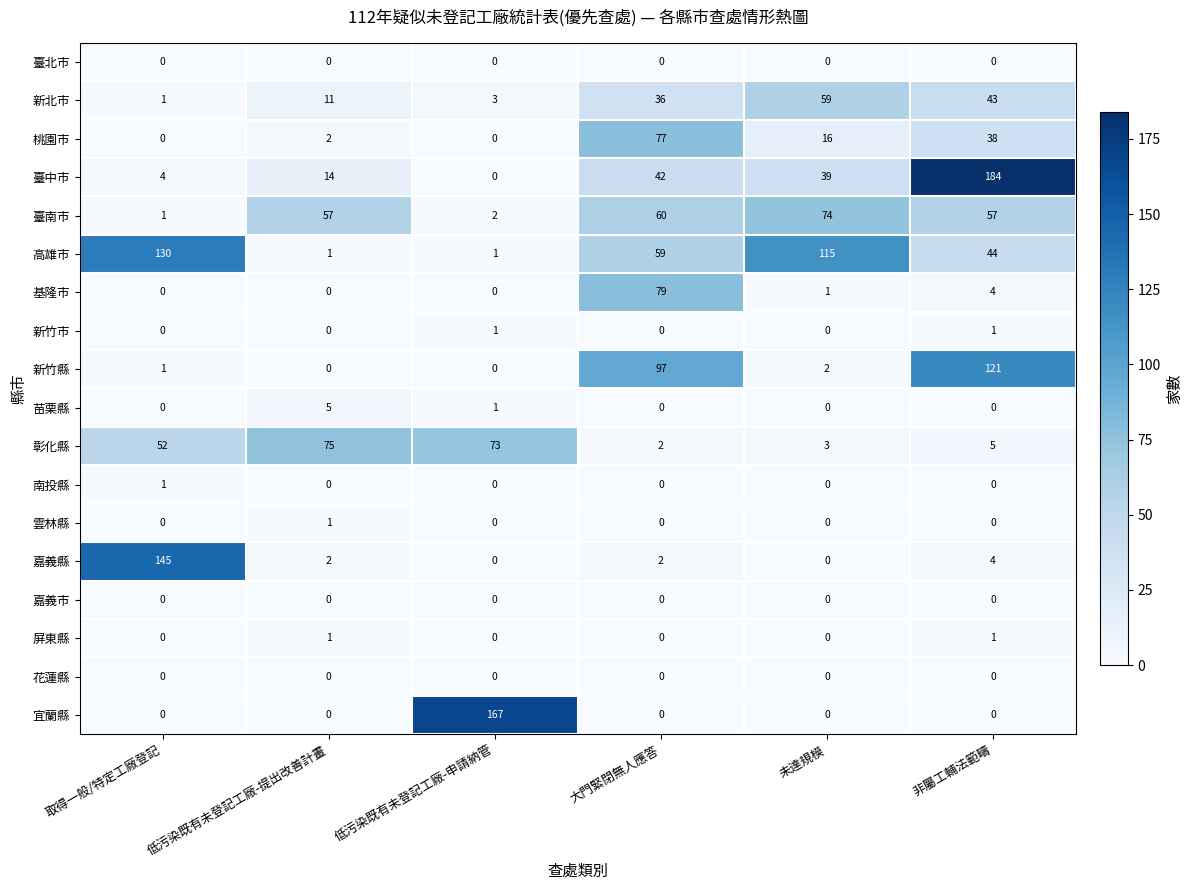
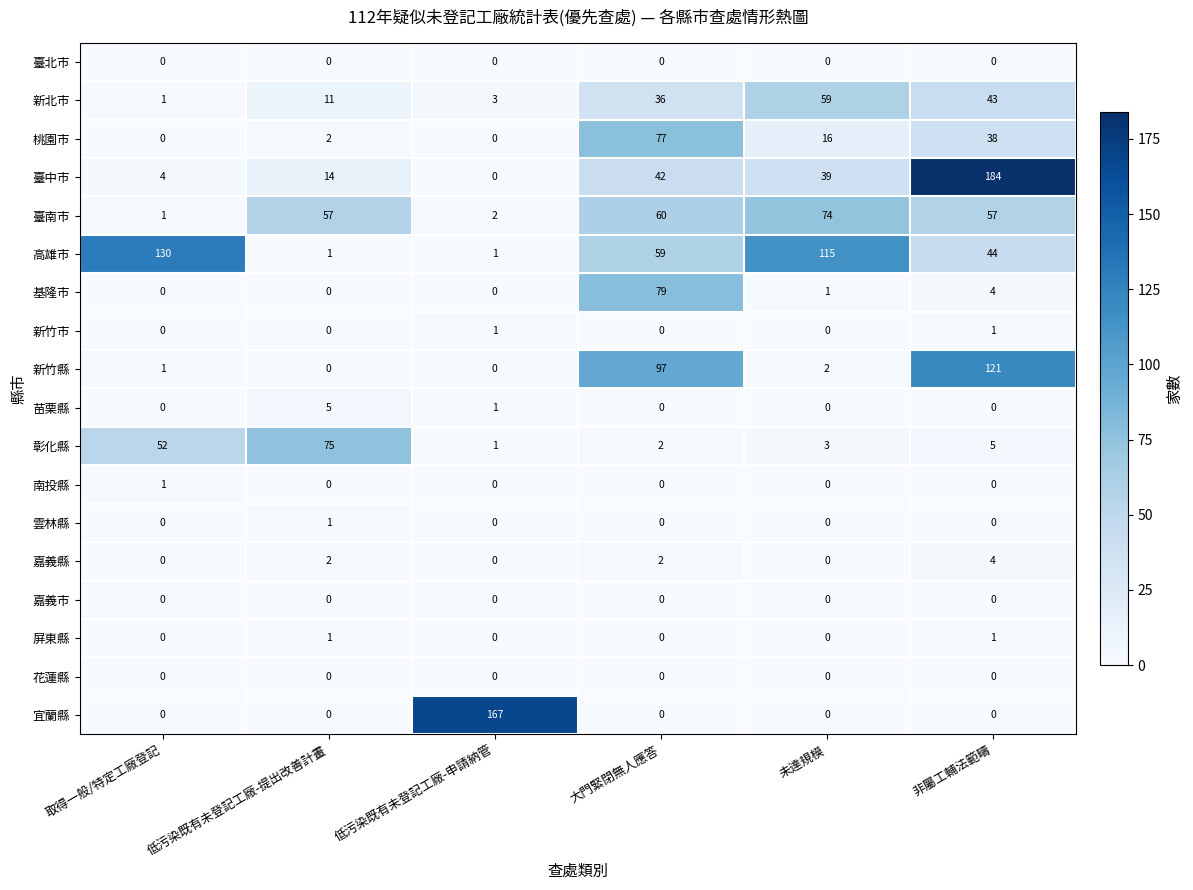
  {
    "臺北市": {
      "取得一般/特定工廠登記": 0,
      "低污染既有未登記工廠-提出改善計畫": 0,
      "低污染既有未登記工廠-申請納管": 0,
      "大門緊閉無人應答": 0,
      "未達規模": 0,
      "非屬工輔法範疇": 0
    },
    "新北市": {
      "取得一般/特定工廠登記": 1,
      "低污染既有未登記工廠-提出改善計畫": 11,
      "低污染既有未登記工廠-申請納管": 3,
      "大門緊閉無人應答": 36,
      "未達規模": 59,
      "非屬工輔法範疇": 43
    },
    "桃園市": {
      "取得一般/特定工廠登記": 0,
      "低污染既有未登記工廠-提出改善計畫": 2,
      "低污染既有未登記工廠-申請納管": 0,
      "大門緊閉無人應答": 77,
      "未達規模": 16,
      "非屬工輔法範疇": 38
    },
    "臺中市": {
      "取得一般/特定工廠登記": 4,
      "低污染既有未登記工廠-提出改善計畫": 14,
      "低污染既有未登記工廠-申請納管": 0,
      "大門緊閉無人應答": 42,
      "未達規模": 39,
      "非屬工輔法範疇": 184
    },
    "臺南市": {
      "取得一般/特定工廠登記": 1,
      "低污染既有未登記工廠-提出改善計畫": 57,
      "低污染既有未登記工廠-申請納管": 2,
      "大門緊閉無人應答": 60,
      "未達規模": 74,
      "非屬工輔法範疇": 57
    },
    "高雄市": {
      "取得一般/特定工廠登記": 130,
      "低污染既有未登記工廠-提出改善計畫": 1,
      "低污染既有未登記工廠-申請納管": 1,
      "大門緊閉無人應答": 59,
      "未達規模": 115,
      "非屬工輔法範疇": 44
    },
    "基隆市": {
      "取得一般/特定工廠登記": 0,
      "低污染既有未登記工廠-提出改善計畫": 0,
      "低污染既有未登記工廠-申請納管": 0,
      "大門緊閉無人應答": 79,
      "未達規模": 1,
      "非屬工輔法範疇": 4
    },
    "新竹市": {
      "取得一般/特定工廠登記": 0,
      "低污染既有未登記工廠-提出改善計畫": 0,
      "低污染既有未登記工廠-申請納管": 1,
      "大門緊閉無人應答": 0,
      "未達規模": 0,
      "非屬工輔法範疇": 1
    },
    "新竹縣": {
      "取得一般/特定工廠登記": 1,
      "低污染既有未登記工廠-提出改善計畫": 0,
      "低污染既有未登記工廠-申請納管": 0,
      "大門緊閉無人應答": 97,
      "未達規模": 2,
      "非屬工輔法範疇": 121
    },
    "苗栗縣": {
      "取得一般/特定工廠登記": 0,
      "低污染既有未登記工廠-提出改善計畫": 5,
      "低污染既有未登記工廠-申請納管": 1,
      "大門緊閉無人應答": 0,
      "未達規模": 0,
      "非屬工輔法範疇": 0
    },
    "彰化縣": {
      "取得一般/特定工廠登記": 52,
      "低污染既有未登記工廠-提出改善計畫": 75,
-     "低污染既有未登記工廠-申請納管": 73,
+     "低污染既有未登記工廠-申請納管": 1,
      "大門緊閉無人應答": 2,
      "未達規模": 3,
      "非屬工輔法範疇": 5
    },
    "南投縣": {
      "取得一般/特定工廠登記": 1,
      "低污染既有未登記工廠-提出改善計畫": 0,
      "低污染既有未登記工廠-申請納管": 0,
      "大門緊閉無人應答": 0,
      "未達規模": 0,
      "非屬工輔法範疇": 0
    },
    "雲林縣": {
      "取得一般/特定工廠登記": 0,
      "低污染既有未登記工廠-提出改善計畫": 1,
      "低污染既有未登記工廠-申請納管": 0,
      "大門緊閉無人應答": 0,
      "未達規模": 0,
      "非屬工輔法範疇": 0
    },
    "嘉義縣": {
-     "取得一般/特定工廠登記": 145,
+     "取得一般/特定工廠登記": 0,
      "低污染既有未登記工廠-提出改善計畫": 2,
      "低污染既有未登記工廠-申請納管": 0,
      "大門緊閉無人應答": 2,
      "未達規模": 0,
      "非屬工輔法範疇": 4
    },
    "嘉義市": {
      "取得一般/特定工廠登記": 0,
      "低污染既有未登記工廠-提出改善計畫": 0,
      "低污染既有未登記工廠-申請納管": 0,
      "大門緊閉無人應答": 0,
      "未達規模": 0,
      "非屬工輔法範疇": 0
    },
    "屏東縣": {
      "取得一般/特定工廠登記": 0,
      "低污染既有未登記工廠-提出改善計畫": 1,
      "低污染既有未登記工廠-申請納管": 0,
      "大門緊閉無人應答": 0,
      "未達規模": 0,
      "非屬工輔法範疇": 1
    },
    "花蓮縣": {
      "取得一般/特定工廠登記": 0,
      "低污染既有未登記工廠-提出改善計畫": 0,
      "低污染既有未登記工廠-申請納管": 0,
      "大門緊閉無人應答": 0,
      "未達規模": 0,
      "非屬工輔法範疇": 0
    },
    "宜蘭縣": {
      "取得一般/特定工廠登記": 0,
      "低污染既有未登記工廠-提出改善計畫": 0,
      "低污染既有未登記工廠-申請納管": 167,
      "大門緊閉無人應答": 0,
      "未達規模": 0,
      "非屬工輔法範疇": 0
    }
  }
